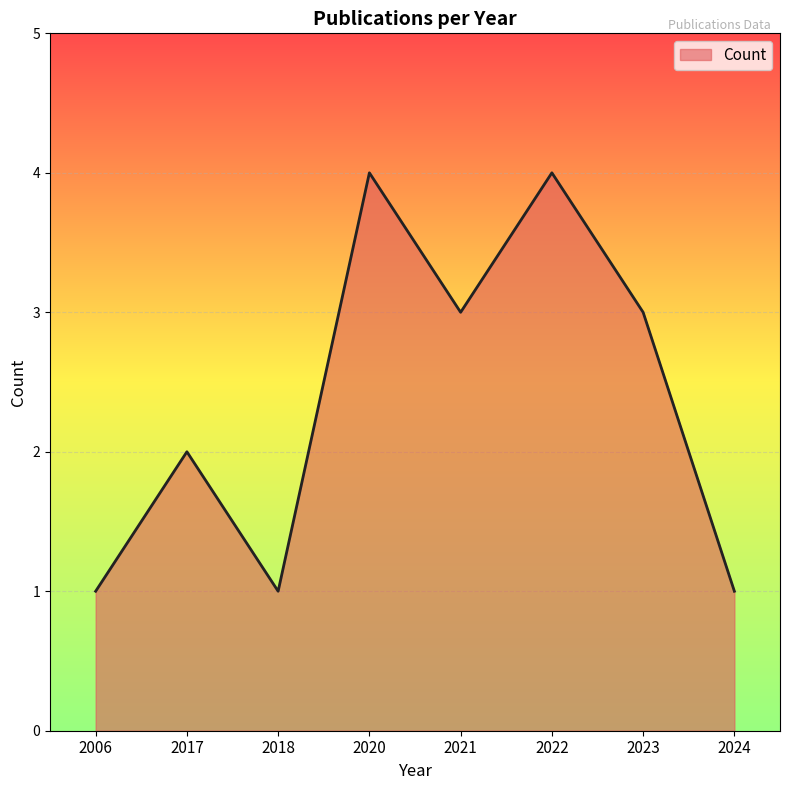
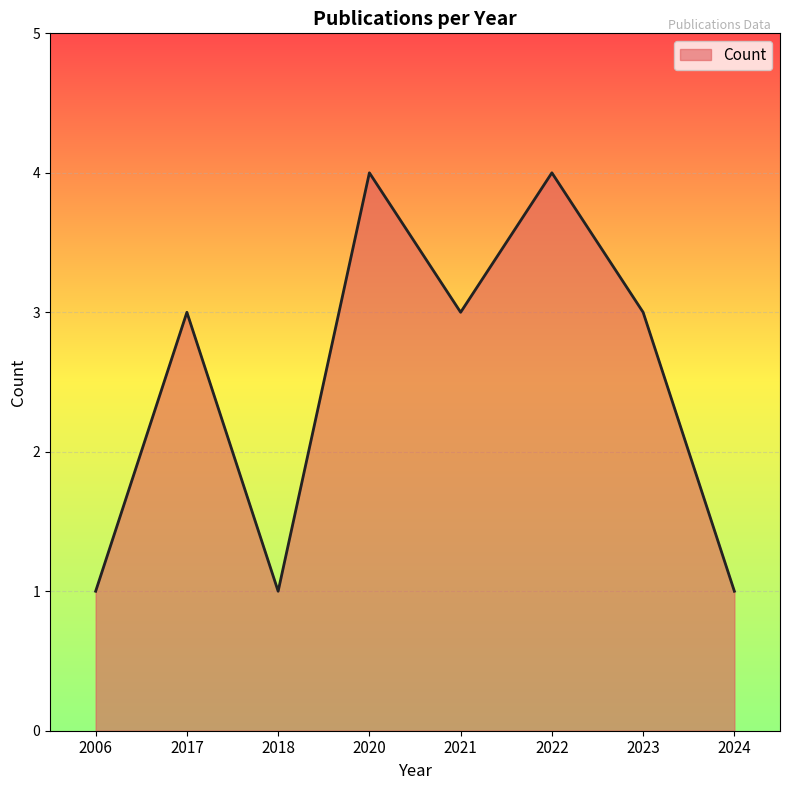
  {
    "2006": 1,
-   "2017": 2,
+   "2017": 3,
    "2018": 1,
    "2020": 4,
    "2021": 3,
    "2022": 4,
    "2023": 3,
    "2024": 1
  }
